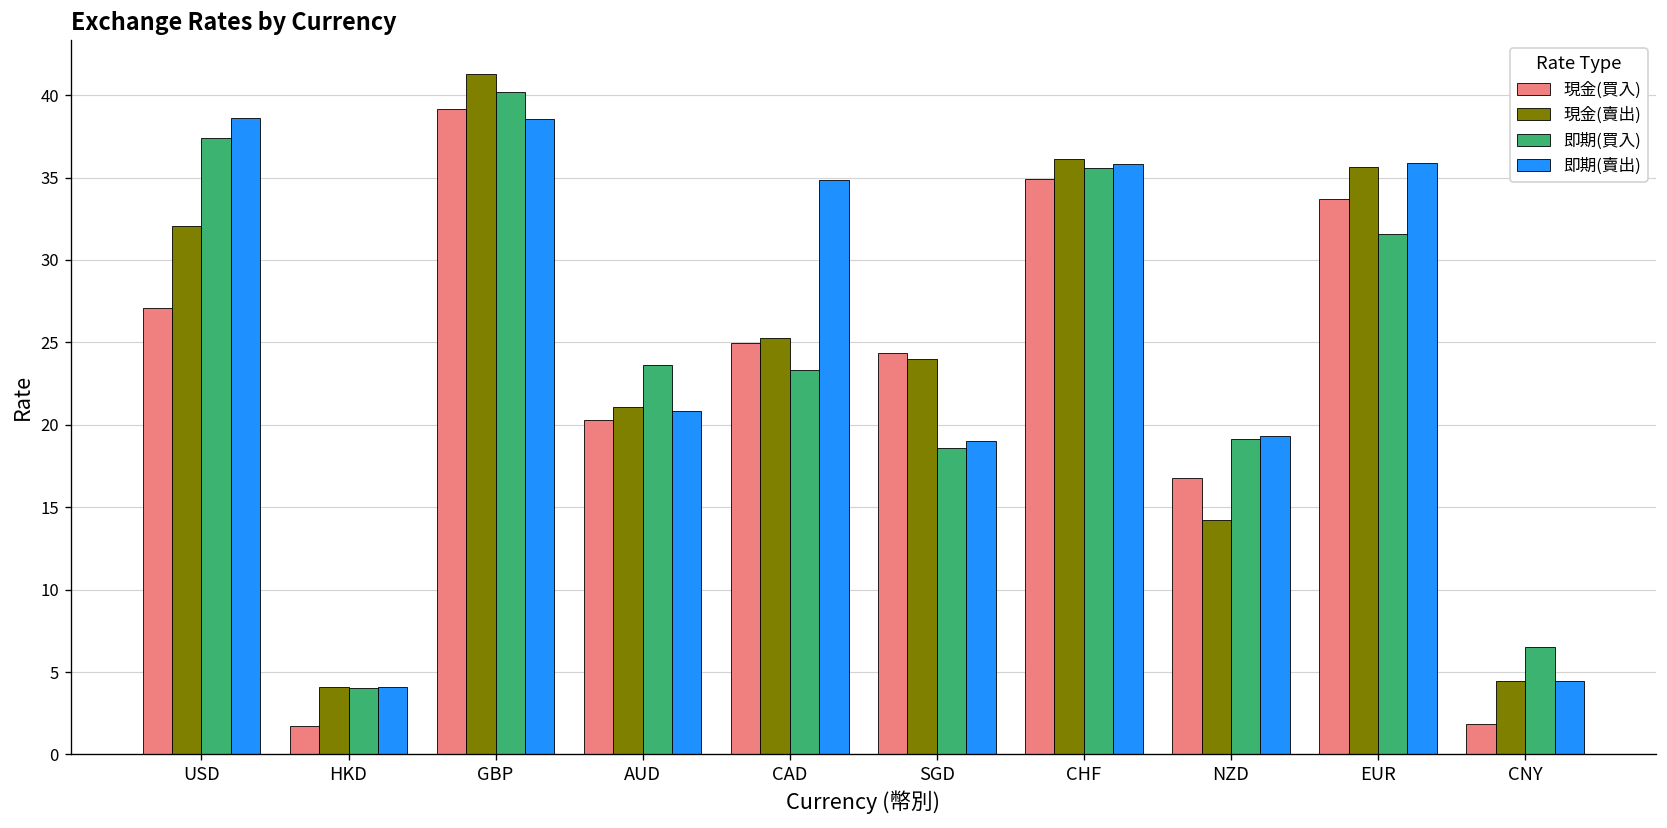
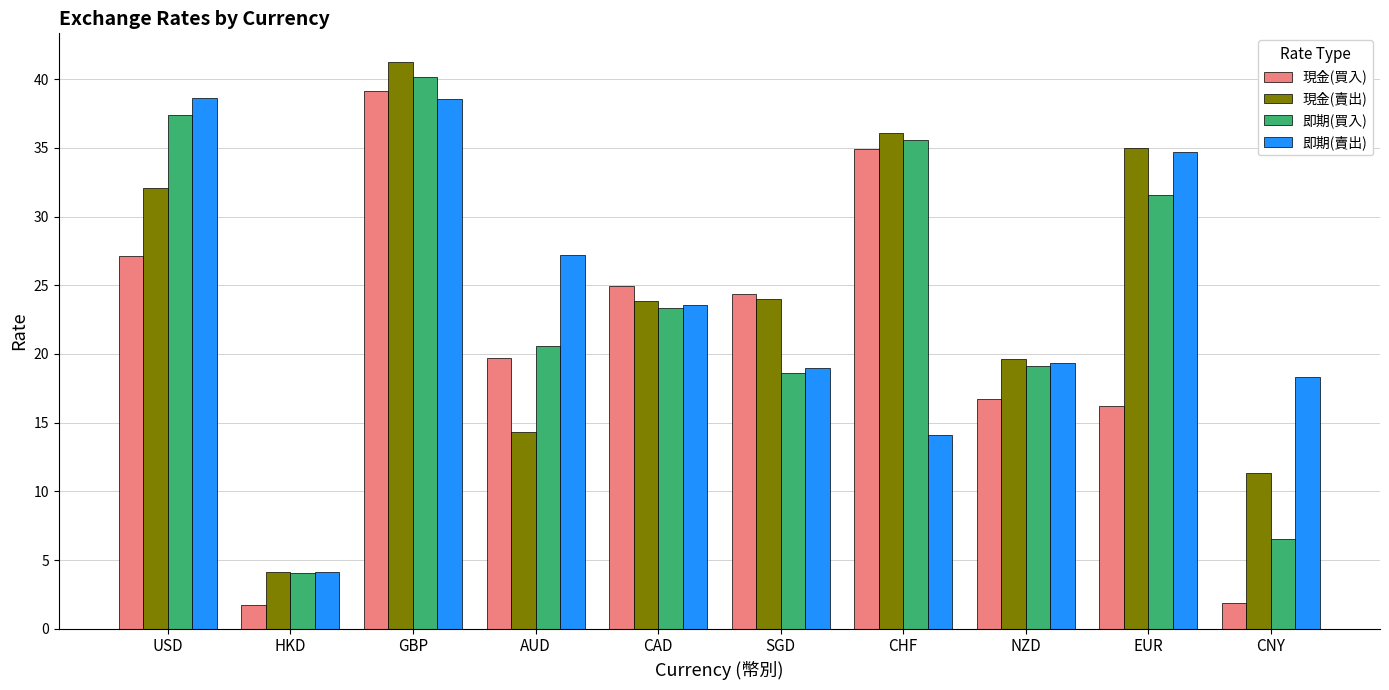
  {
    "現金(買入)": {
      "USD": 27.1,
      "HKD": 1.8,
      "GBP": 39.2,
-     "AUD": 20.3,
+     "AUD": 19.7,
      "CAD": 25.0,
      "SGD": 24.4,
      "CHF": 34.9,
      "NZD": 16.8,
-     "EUR": 33.7,
+     "EUR": 16.2,
      "CNY": 1.9
    },
    "現金(賣出)": {
      "USD": 32.1,
      "HKD": 4.1,
      "GBP": 41.3,
-     "AUD": 21.1,
-     "CAD": 25.3,
+     "AUD": 14.3,
+     "CAD": 23.8,
      "SGD": 24.0,
      "CHF": 36.1,
-     "NZD": 14.3,
-     "EUR": 35.6,
-     "CNY": 4.5
+     "NZD": 19.6,
+     "EUR": 35.0,
+     "CNY": 11.3
    },
    "即期(買入)": {
      "USD": 37.4,
      "HKD": 4.0,
      "GBP": 40.2,
-     "AUD": 23.6,
+     "AUD": 20.6,
      "CAD": 23.3,
      "SGD": 18.6,
      "CHF": 35.6,
      "NZD": 19.1,
      "EUR": 31.6,
      "CNY": 6.5
    },
    "即期(賣出)": {
      "USD": 38.6,
      "HKD": 4.1,
      "GBP": 38.6,
-     "AUD": 20.8,
-     "CAD": 34.9,
+     "AUD": 27.2,
+     "CAD": 23.5,
      "SGD": 19.0,
-     "CHF": 35.8,
+     "CHF": 14.1,
      "NZD": 19.3,
-     "EUR": 35.9,
-     "CNY": 4.4
+     "EUR": 34.7,
+     "CNY": 18.3
    }
  }
